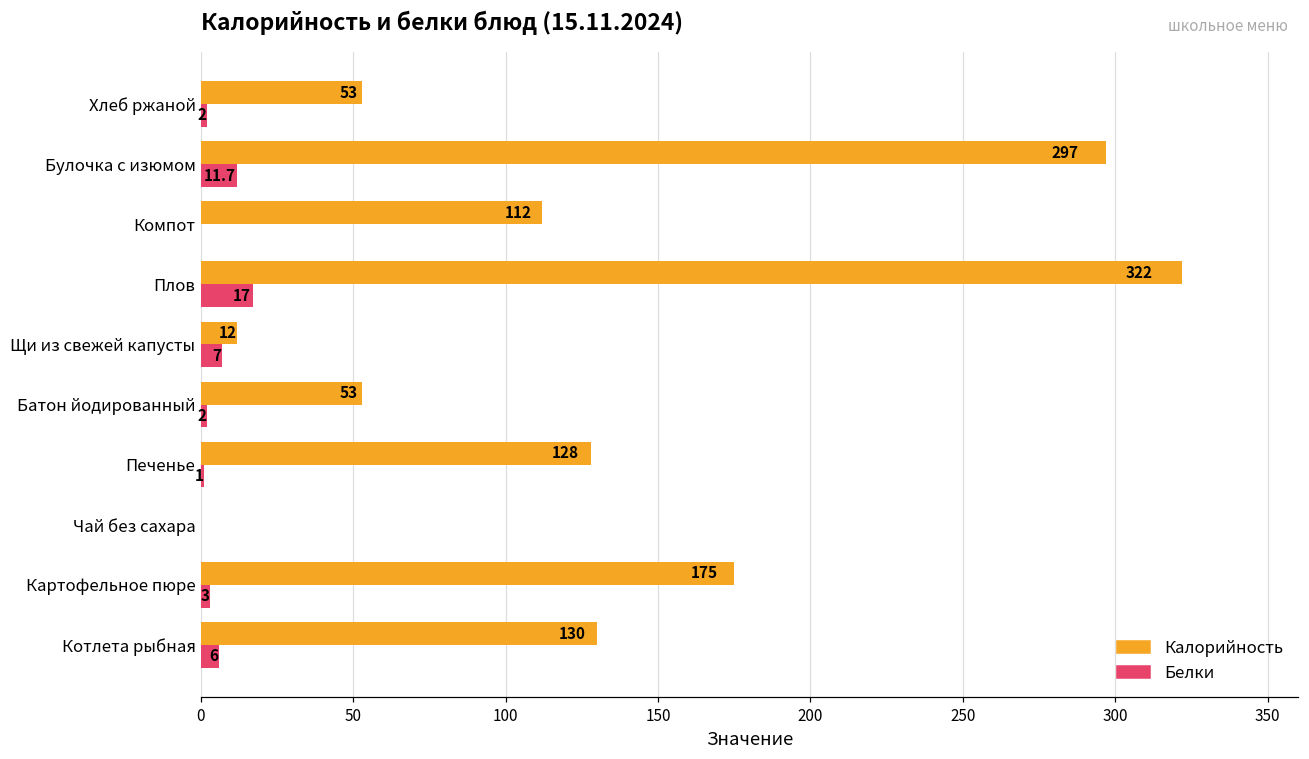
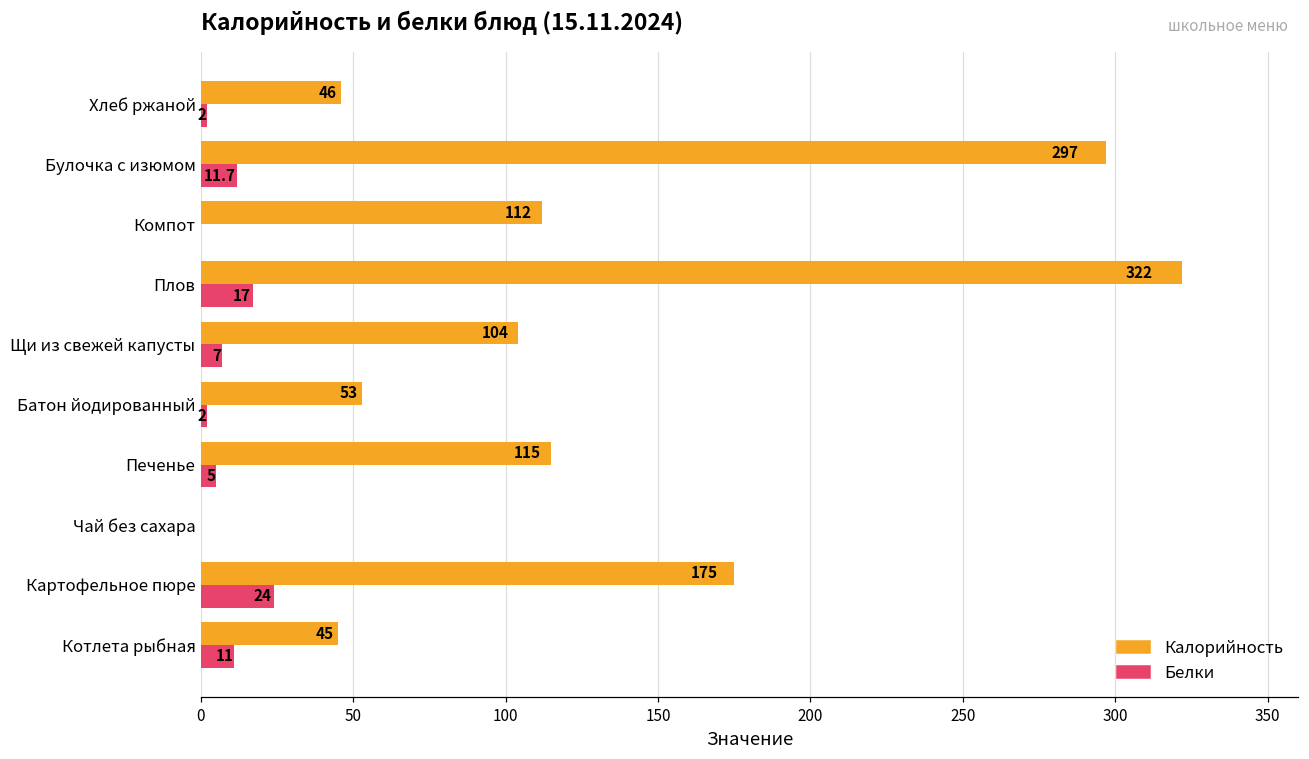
  {
    "Калорийность": {
-     "Хлеб ржаной": 53,
+     "Хлеб ржаной": 46,
      "Булочка с изюмом": 297,
      "Компот": 112,
      "Плов": 322,
-     "Щи из свежей капусты": 12,
+     "Щи из свежей капусты": 104,
      "Батон йодированный": 53,
-     "Печенье": 128,
+     "Печенье": 115,
      "Картофельное пюре": 175,
-     "Котлета рыбная": 130
+     "Котлета рыбная": 45
    },
    "Белки": {
      "Хлеб ржаной": 2,
      "Булочка с изюмом": 11.7,
      "Плов": 17,
      "Щи из свежей капусты": 7,
      "Батон йодированный": 2,
-     "Печенье": 1,
-     "Картофельное пюре": 3,
-     "Котлета рыбная": 6
+     "Печенье": 5,
+     "Картофельное пюре": 24,
+     "Котлета рыбная": 11
    }
  }
